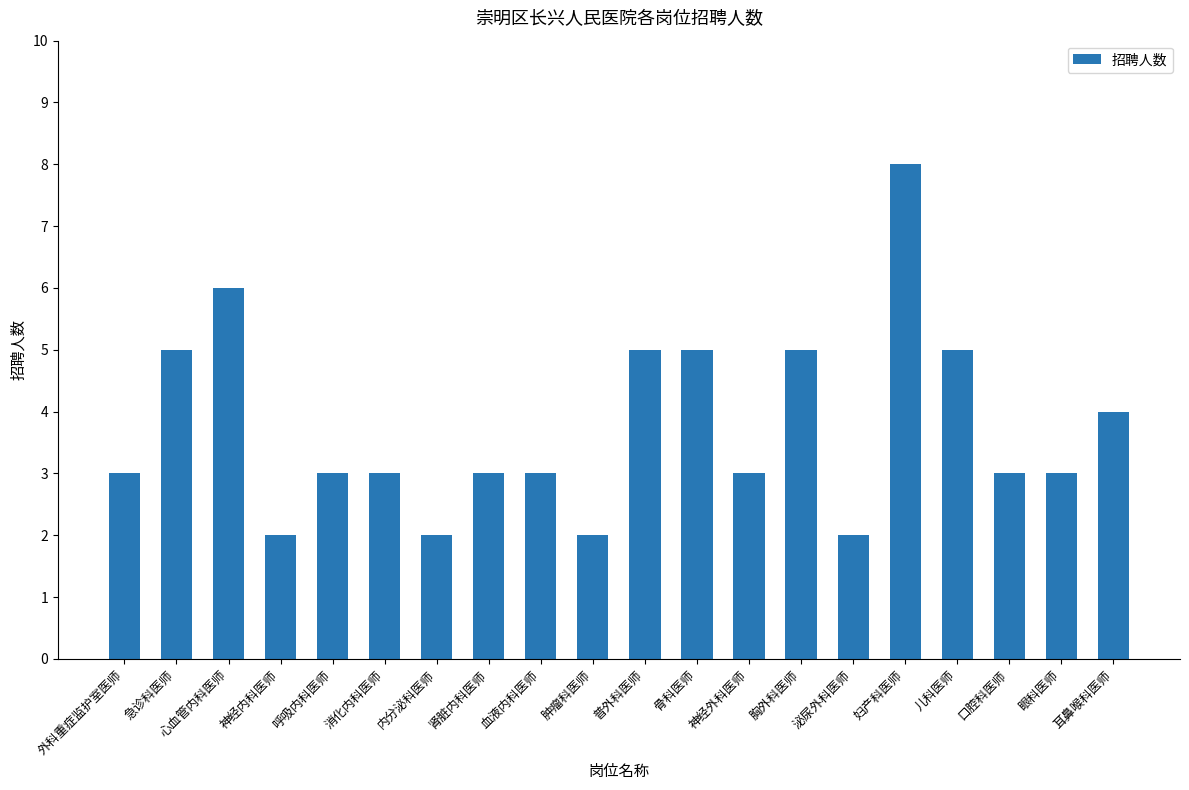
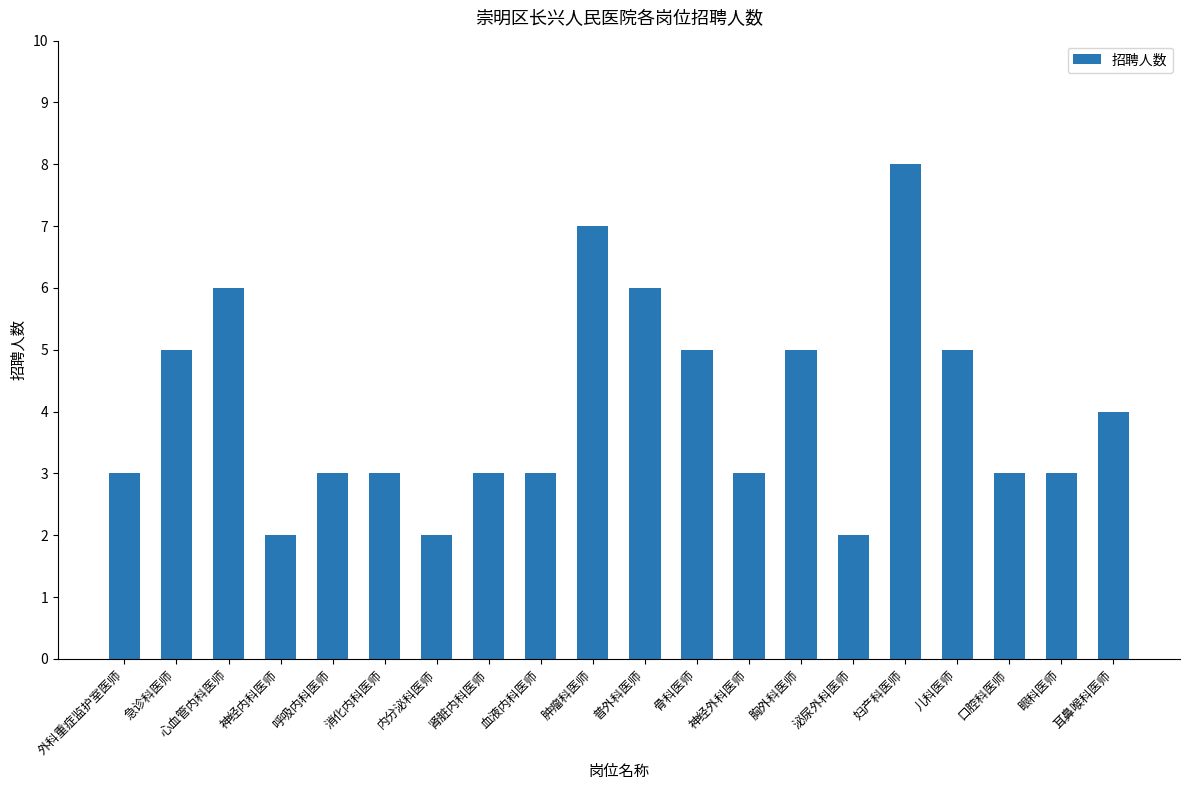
  {
    "外科重症监护室医师": 3,
    "急诊科医师": 5,
    "心血管内科医师": 6,
    "神经内科医师": 2,
    "呼吸内科医师": 3,
    "消化内科医师": 3,
    "内分泌科医师": 2,
    "肾脏内科医师": 3,
    "血液内科医师": 3,
-   "肿瘤科医师": 2,
-   "普外科医师": 5,
+   "肿瘤科医师": 7,
+   "普外科医师": 6,
    "骨科医师": 5,
    "神经外科医师": 3,
    "胸外科医师": 5,
    "泌尿外科医师": 2,
    "妇产科医师": 8,
    "儿科医师": 5,
    "口腔科医师": 3,
    "眼科医师": 3,
    "耳鼻喉科医师": 4
  }
